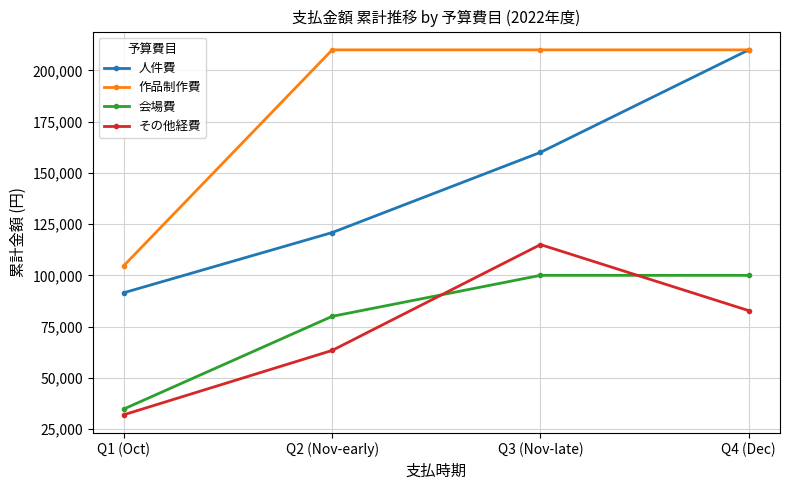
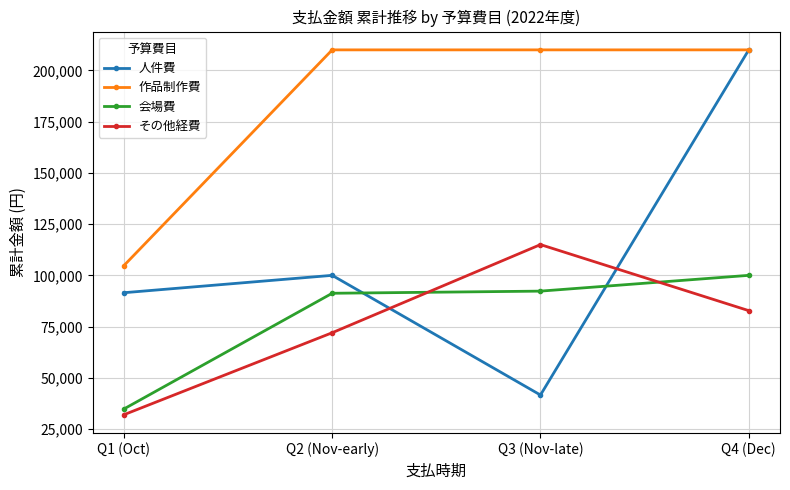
  {
    "人件費": {
      "Q1 (Oct)": "92,000",
-     "Q2 (Nov-early)": "121,000",
-     "Q3 (Nov-late)": "160,000"
+     "Q2 (Nov-early)": "100,000",
+     "Q3 (Nov-late)": "42,000"
    },
    "作品制作費": {
      "Q1 (Oct)": "105,000",
      "Q2 (Nov-early)": "210,000",
      "Q3 (Nov-late)": "210,000"
    },
    "会場費": {
      "Q1 (Oct)": "35,000",
-     "Q2 (Nov-early)": "80,000",
-     "Q3 (Nov-late)": "100,000",
+     "Q2 (Nov-early)": "91,000",
+     "Q3 (Nov-late)": "92,000",
      "Q4 (Dec)": "100,000"
    },
    "その他経費": {
      "Q1 (Oct)": "32,000",
-     "Q2 (Nov-early)": "63,000",
+     "Q2 (Nov-early)": "72,000",
      "Q3 (Nov-late)": "115,000",
      "Q4 (Dec)": "83,000"
    }
  }
